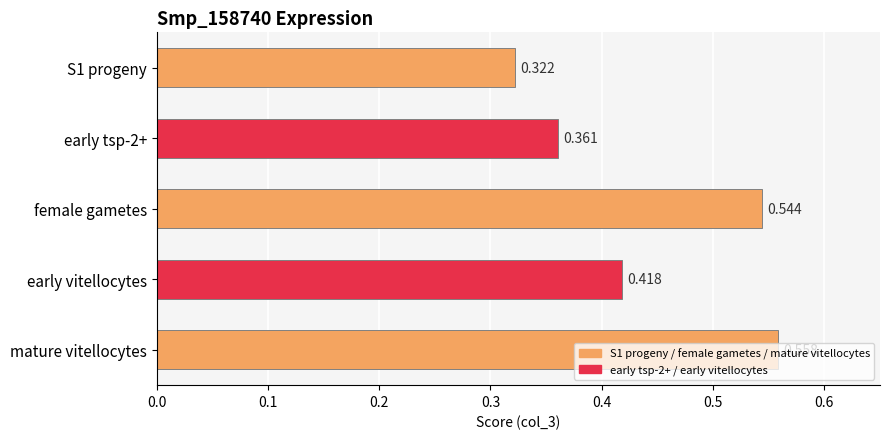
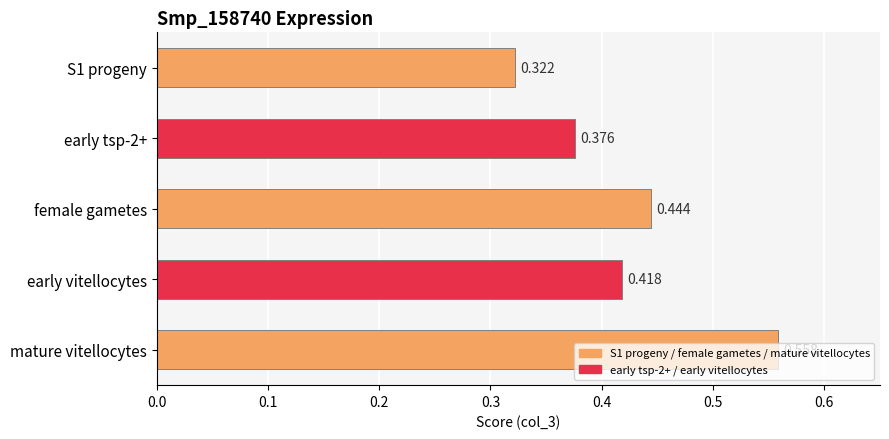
  {
    "S1 progeny": 0.322,
-   "early tsp-2+": 0.361,
-   "female gametes": 0.544,
+   "early tsp-2+": 0.376,
+   "female gametes": 0.444,
    "early vitellocytes": 0.418
  }
